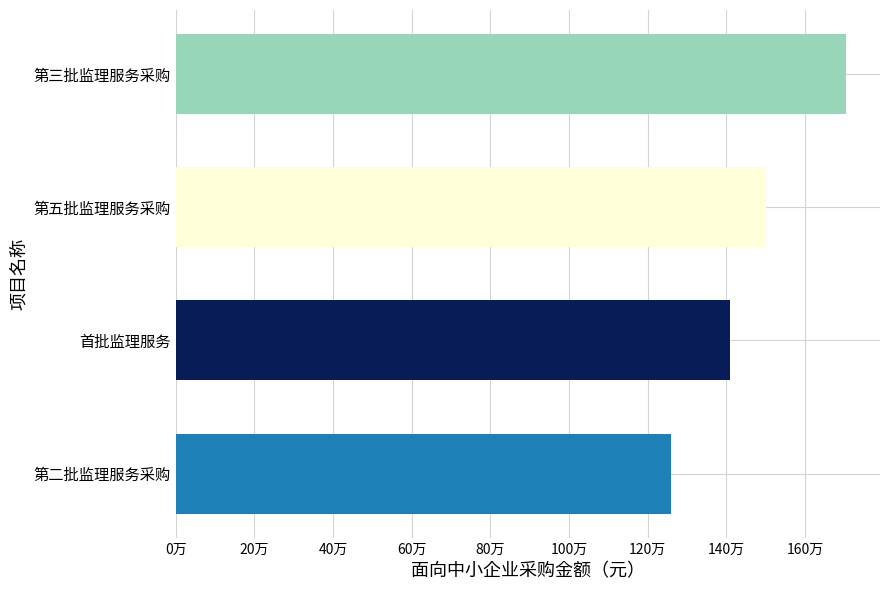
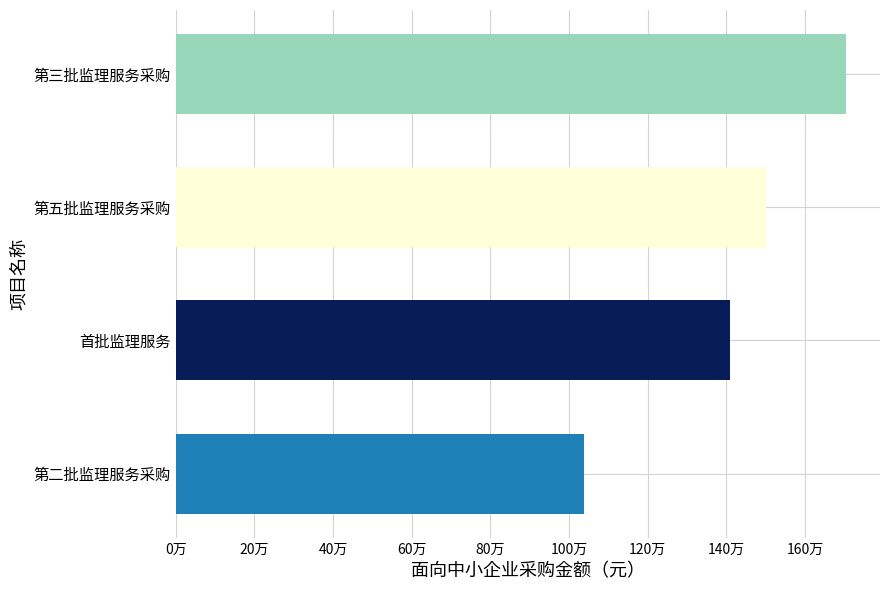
  {
    "第三批监理服务采购": "171万",
    "第五批监理服务采购": "150万",
    "首批监理服务": "141万",
-   "第二批监理服务采购": "126万"
+   "第二批监理服务采购": "104万"
  }
